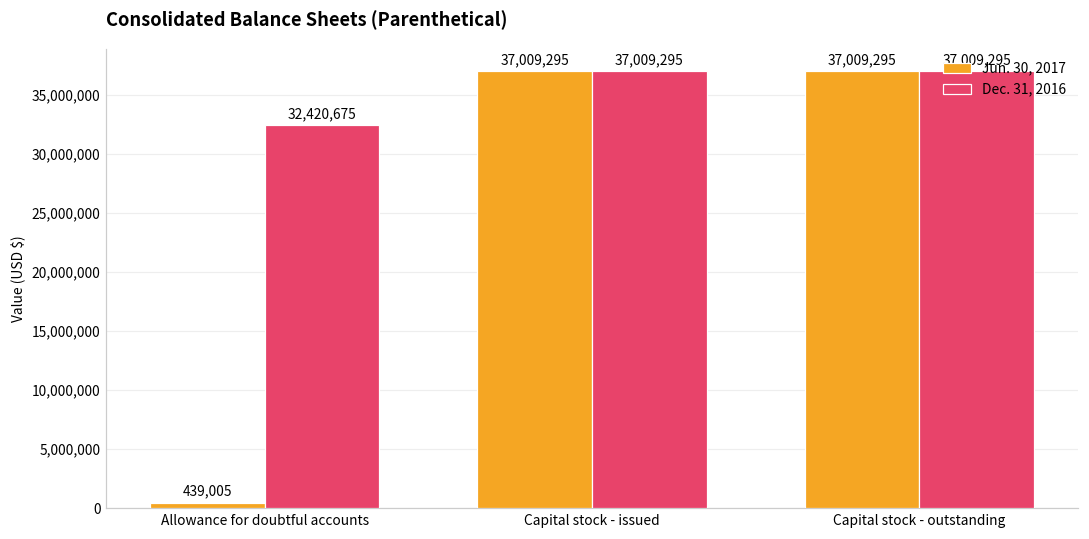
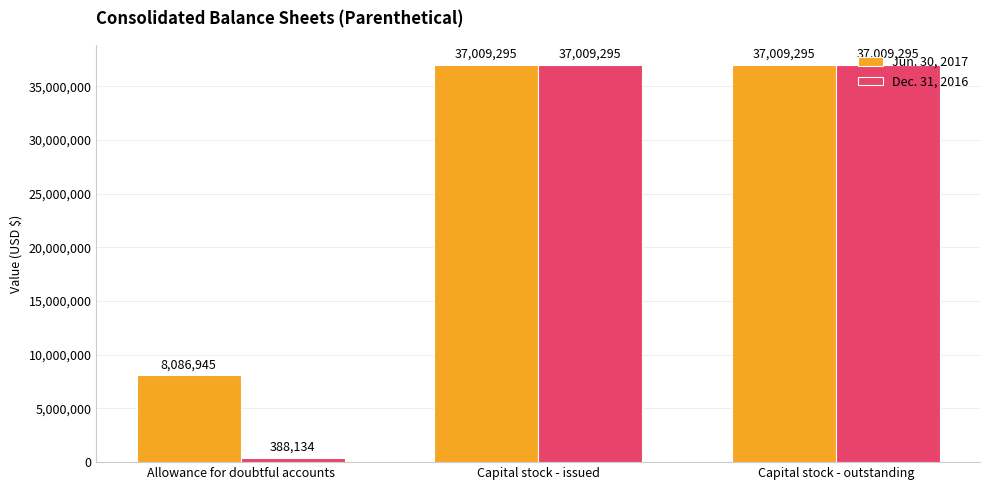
  {
    "Jun. 30, 2017": {
-     "Allowance for doubtful accounts": "439,005",
+     "Allowance for doubtful accounts": "8,086,945",
      "Capital stock - issued": "37,009,295",
      "Capital stock - outstanding": "37,009,295"
    },
    "Dec. 31, 2016": {
-     "Allowance for doubtful accounts": "32,420,675",
+     "Allowance for doubtful accounts": "388,134",
      "Capital stock - issued": "37,009,295",
      "Capital stock - outstanding": "37,009,295"
    }
  }
